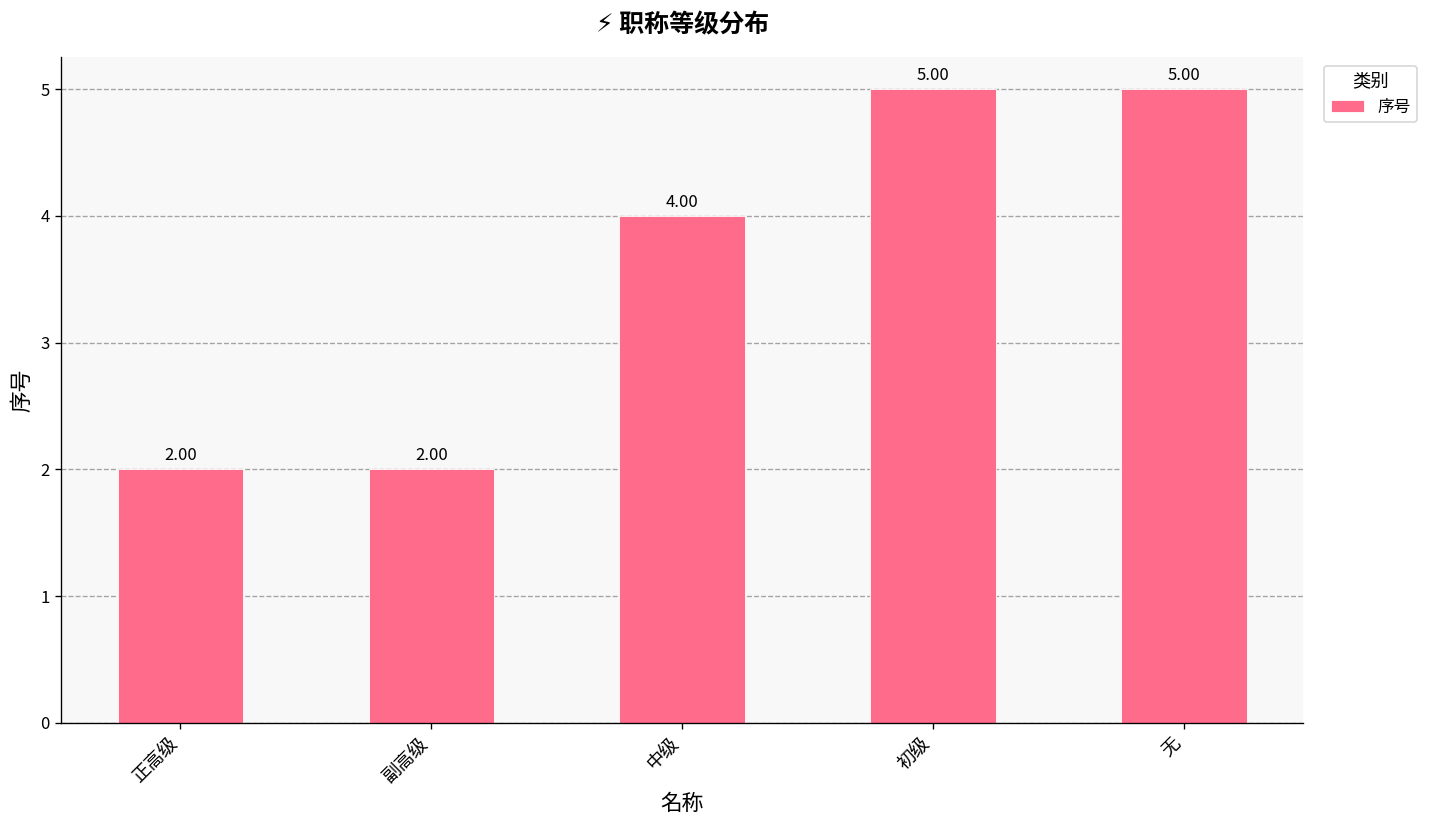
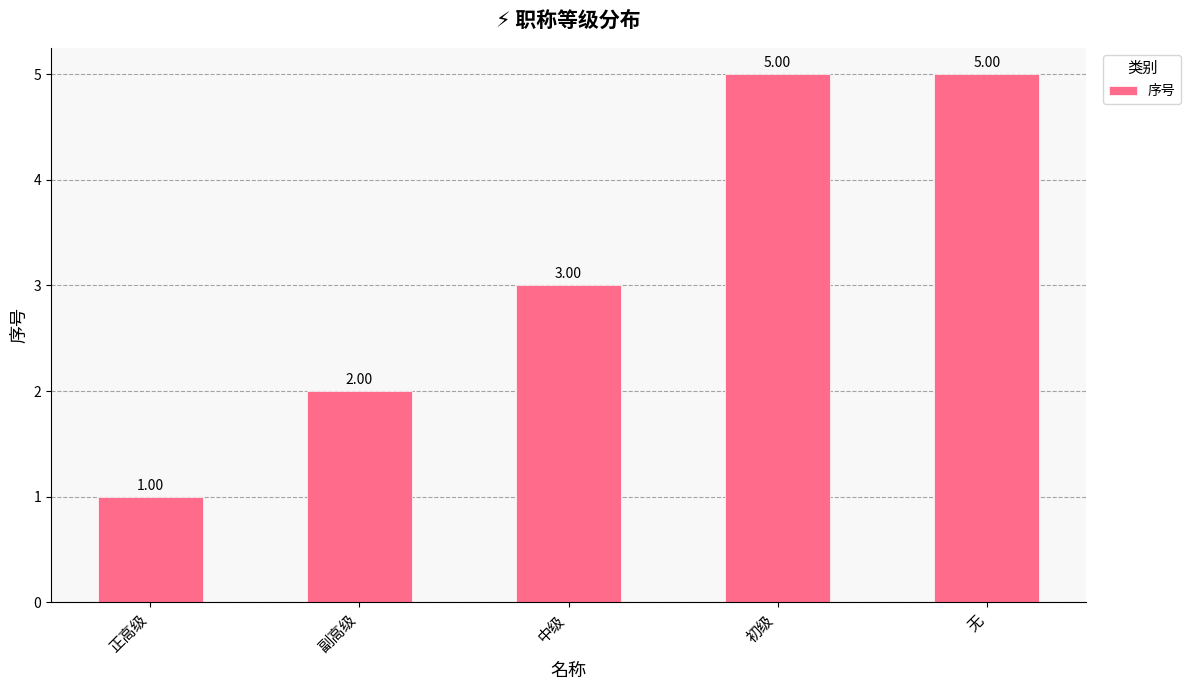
  {
-   "正高级": 2.00,
+   "正高级": 1.00,
    "副高级": 2.00,
-   "中级": 4.00,
+   "中级": 3.00,
    "初级": 5.00,
    "无": 5.00
  }
